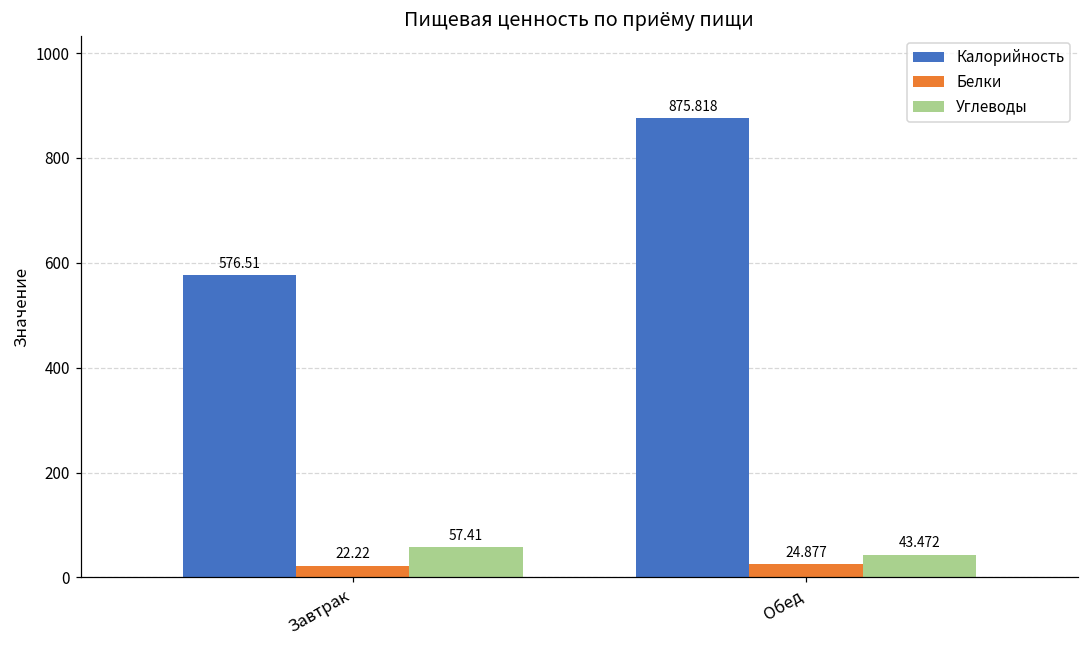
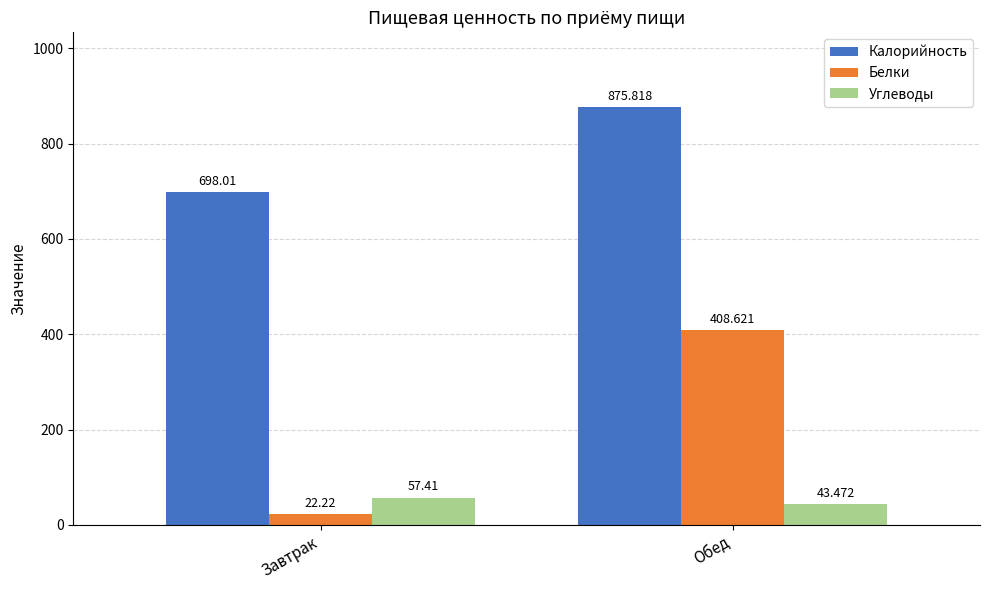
  {
    "Калорийность": {
-     "Завтрак": 576.51,
+     "Завтрак": 698.01,
      "Обед": 875.818
    },
    "Белки": {
      "Завтрак": 22.22,
-     "Обед": 24.877
+     "Обед": 408.621
    },
    "Углеводы": {
      "Завтрак": 57.41,
      "Обед": 43.472
    }
  }
